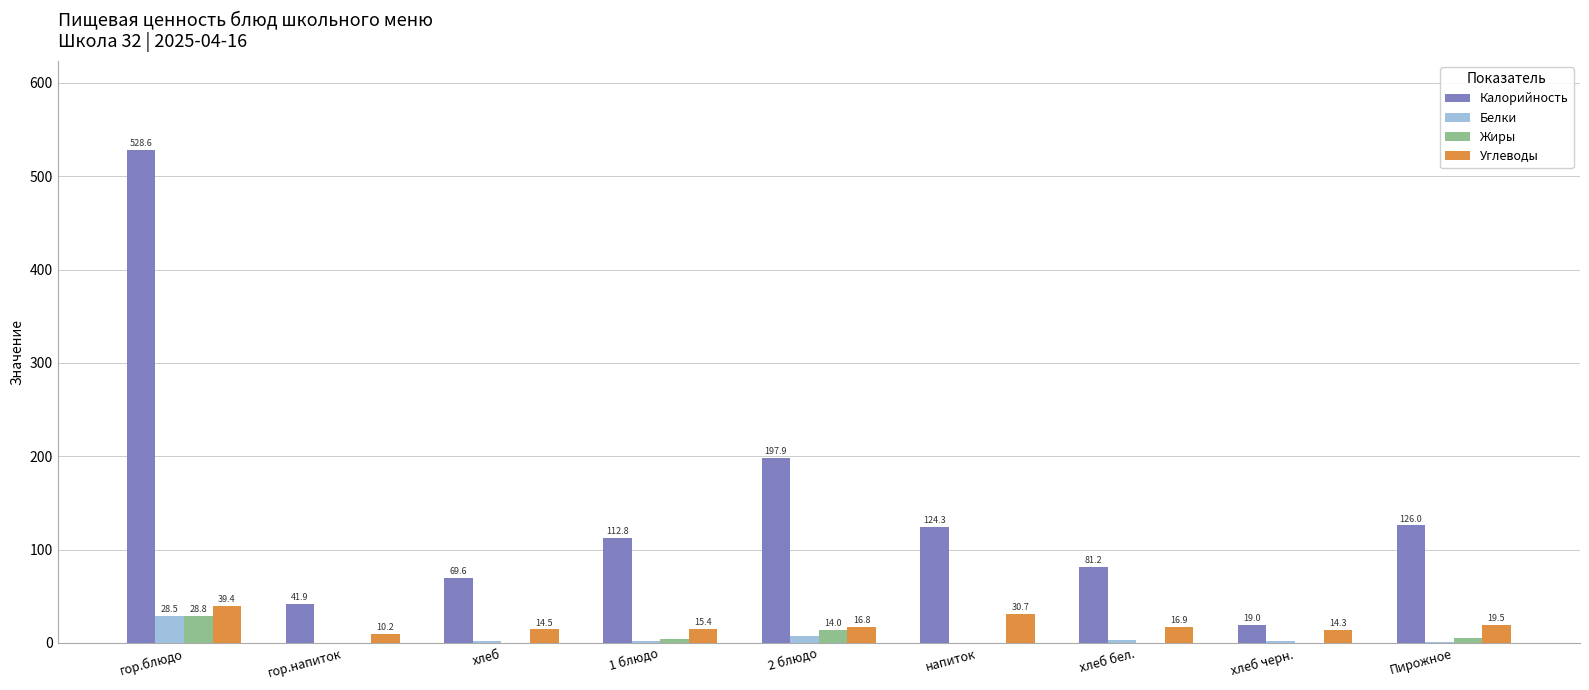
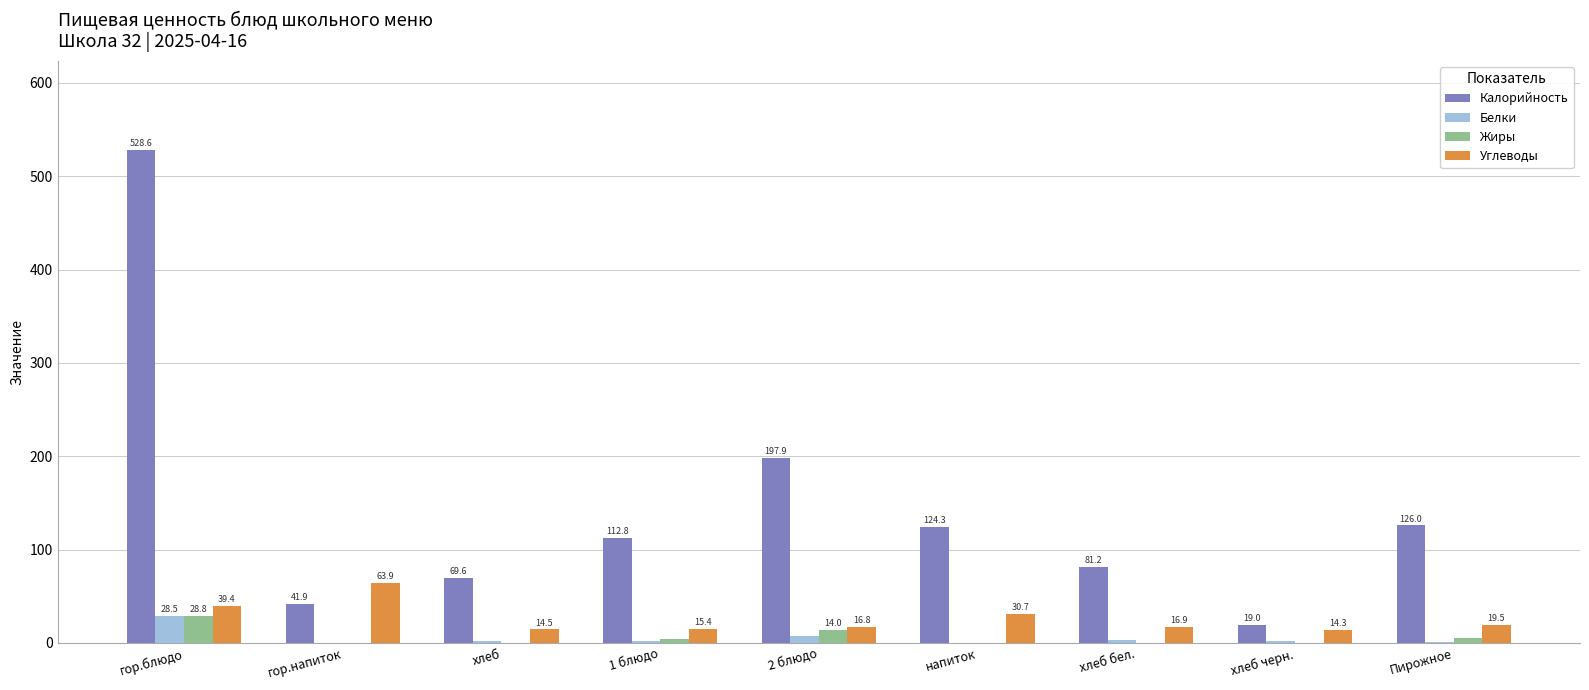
  {
    "Калорийность": {
      "гор.блюдо": 528.6,
      "гор.напиток": 41.9,
      "хлеб": 69.6,
      "1 блюдо": 112.8,
      "2 блюдо": 197.9,
      "напиток": 124.3,
      "хлеб бел.": 81.2,
      "хлеб черн.": 19.0,
      "Пирожное": 126.0
    },
    "Белки": {
      "гор.блюдо": 28.5
    },
    "Жиры": {
      "гор.блюдо": 28.8,
      "2 блюдо": 14.0
    },
    "Углеводы": {
      "гор.блюдо": 39.4,
-     "гор.напиток": 10.2,
+     "гор.напиток": 63.9,
      "хлеб": 14.5,
      "1 блюдо": 15.4,
      "2 блюдо": 16.8,
      "напиток": 30.7,
      "хлеб бел.": 16.9,
      "хлеб черн.": 14.3,
      "Пирожное": 19.5
    }
  }
